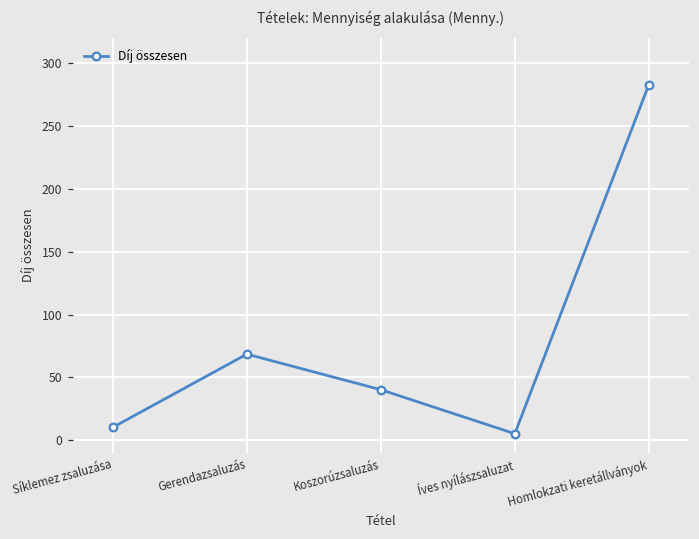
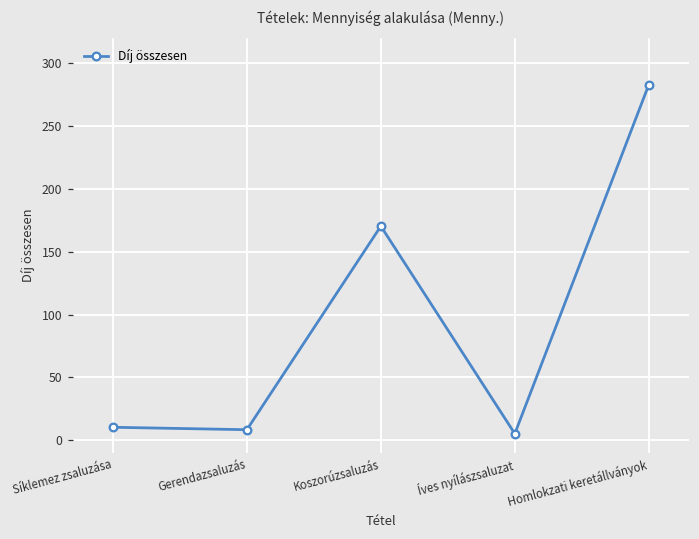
  {
    "Síklemez zsaluzása": 10,
-   "Gerendazsaluzás": 69,
-   "Koszorúzsaluzás": 40,
+   "Gerendazsaluzás": 8,
+   "Koszorúzsaluzás": 170,
    "Íves nyílászsaluzat": 5,
    "Homlokzati keretállványok": 283
  }
